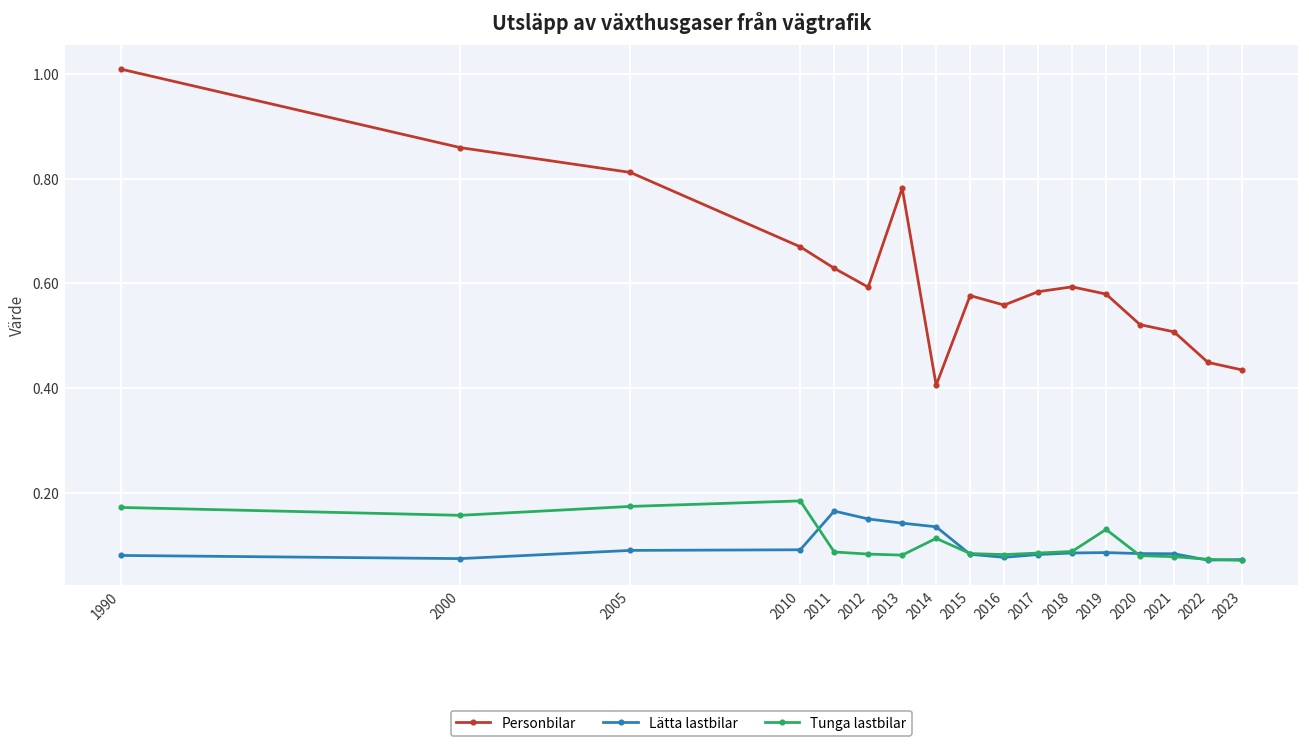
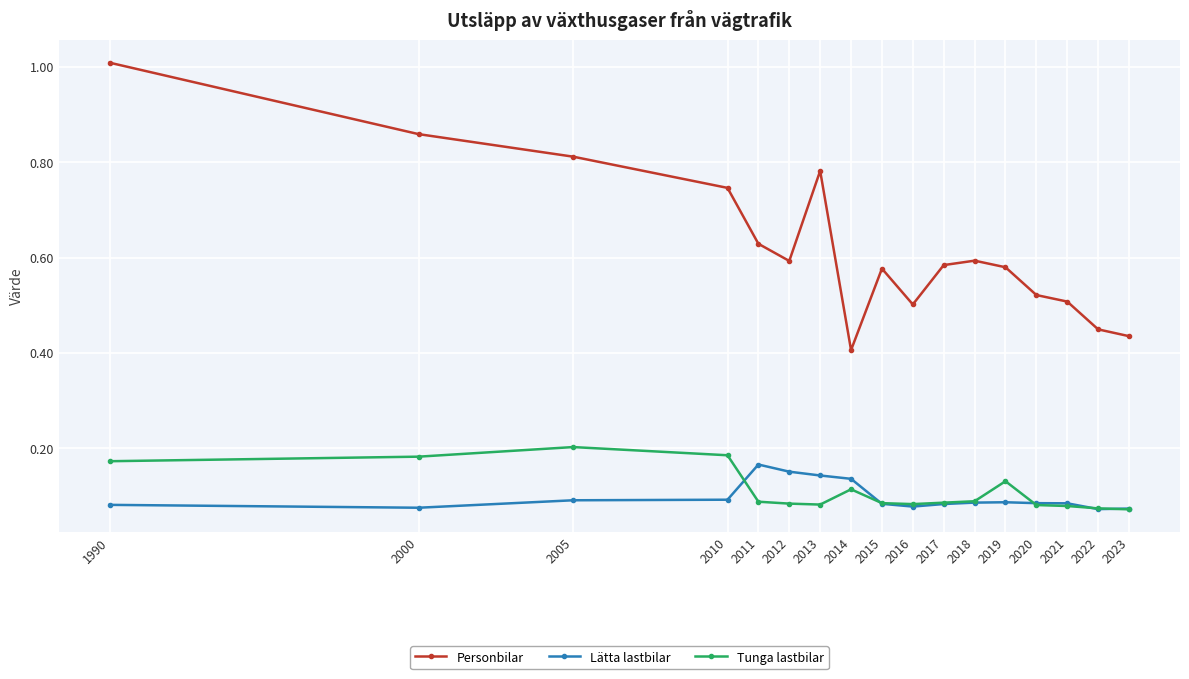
  {
    "Personbilar": {
      "1990": 1.01,
      "2000": 0.86,
      "2005": 0.81,
-     "2010": 0.67,
+     "2010": 0.75,
      "2011": 0.63,
      "2012": 0.59,
      "2013": 0.78,
      "2014": 0.41,
      "2015": 0.58,
-     "2016": 0.56,
+     "2016": 0.50,
      "2017": 0.58,
      "2018": 0.59,
      "2019": 0.58,
      "2020": 0.52,
      "2021": 0.51,
      "2022": 0.45,
      "2023": 0.44
    },
    "Lätta lastbilar": {
      "1990": 0.08,
      "2000": 0.08,
      "2005": 0.09,
      "2010": 0.09,
      "2011": 0.17,
      "2012": 0.15,
      "2013": 0.14,
      "2014": 0.14,
      "2019": 0.09,
      "2021": 0.08
    },
    "Tunga lastbilar": {
      "1990": 0.17,
-     "2000": 0.16,
-     "2005": 0.17,
+     "2000": 0.18,
+     "2005": 0.20,
      "2010": 0.19,
      "2011": 0.09,
      "2012": 0.08,
      "2013": 0.08,
      "2014": 0.11,
      "2019": 0.13,
      "2021": 0.08
    }
  }
